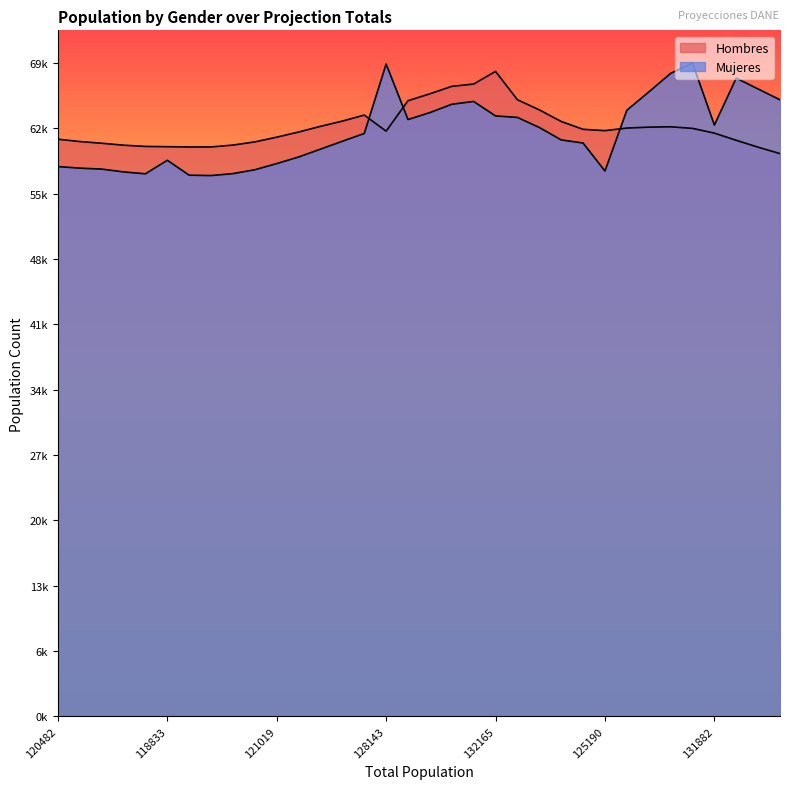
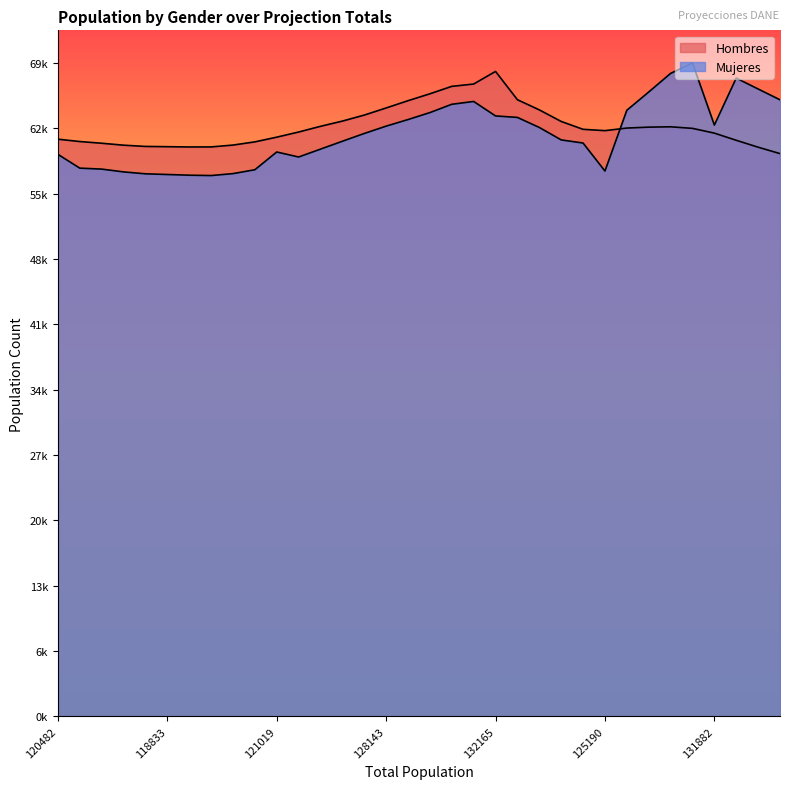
  {
    "Hombres": {
      "120482": 62000,
      "118833": 61000,
      "121019": 62000,
-     "128143": 63000,
+     "128143": 65000,
      "132165": 69000,
      "125190": 63000,
      "131882": 62000
    },
    "Mujeres": {
-     "120482": 59000,
-     "118833": 59000,
-     "121019": 59000,
-     "128143": 70000,
+     "120482": 60000,
+     "118833": 58000,
+     "121019": 60000,
+     "128143": 63000,
      "132165": 64000,
      "125190": 58000,
      "131882": 63000
    }
  }
